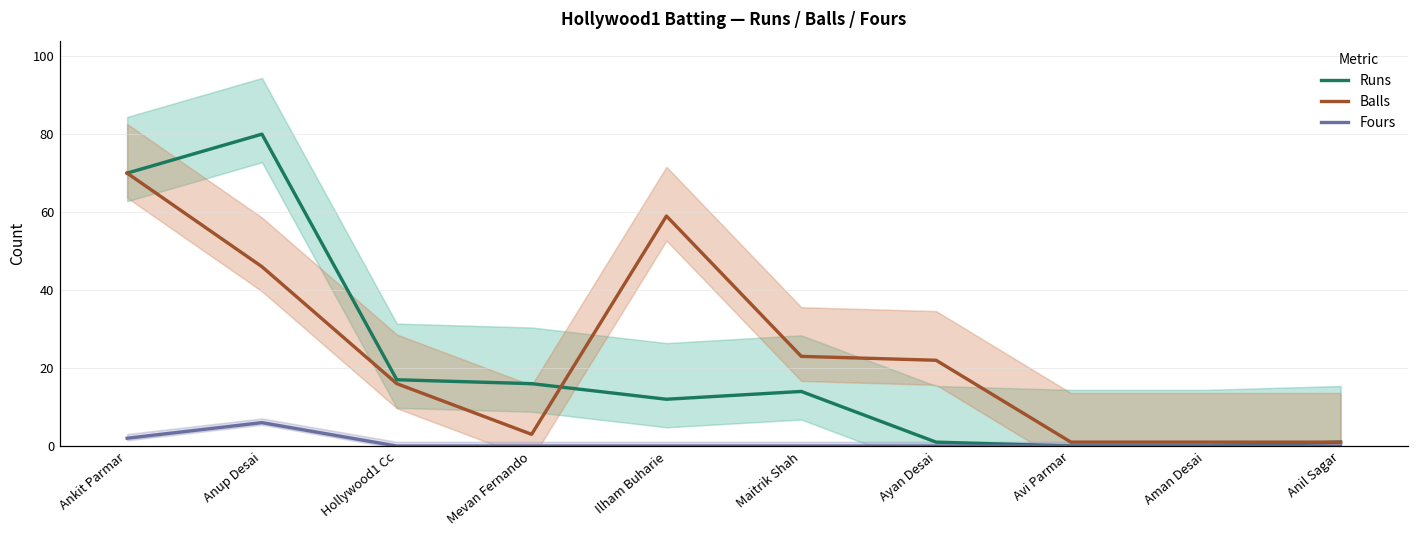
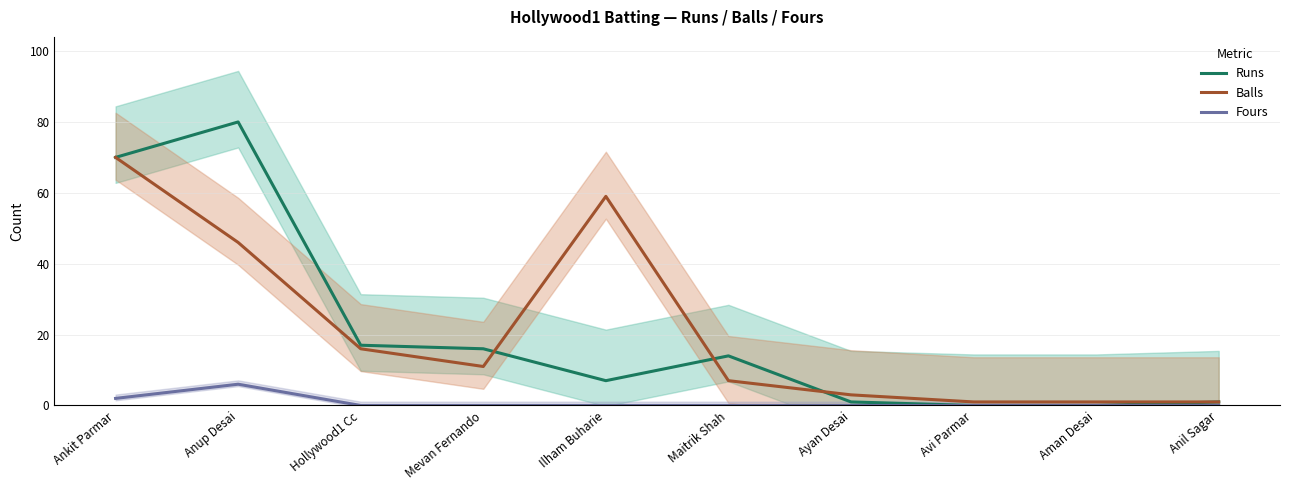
  {
    "Runs": {
      "Anup Desai": 80,
      "Hollywood1 Cc": 17,
-     "Ilham Buharie": 12,
+     "Ilham Buharie": 7,
      "Maitrik Shah": 14
    },
    "Balls": {
      "Anup Desai": 46,
      "Hollywood1 Cc": 16,
-     "Mevan Fernando": 3,
+     "Mevan Fernando": 11,
      "Ilham Buharie": 59,
-     "Maitrik Shah": 23,
-     "Ayan Desai": 22
+     "Maitrik Shah": 7,
+     "Ayan Desai": 3
    },
    "Fours": {
      "Ankit Parmar": 2,
      "Anup Desai": 6,
      "Hollywood1 Cc": 0,
      "Mevan Fernando": 0,
      "Ilham Buharie": 0,
      "Maitrik Shah": 0,
      "Ayan Desai": 0,
      "Anil Sagar": 0
    }
  }
